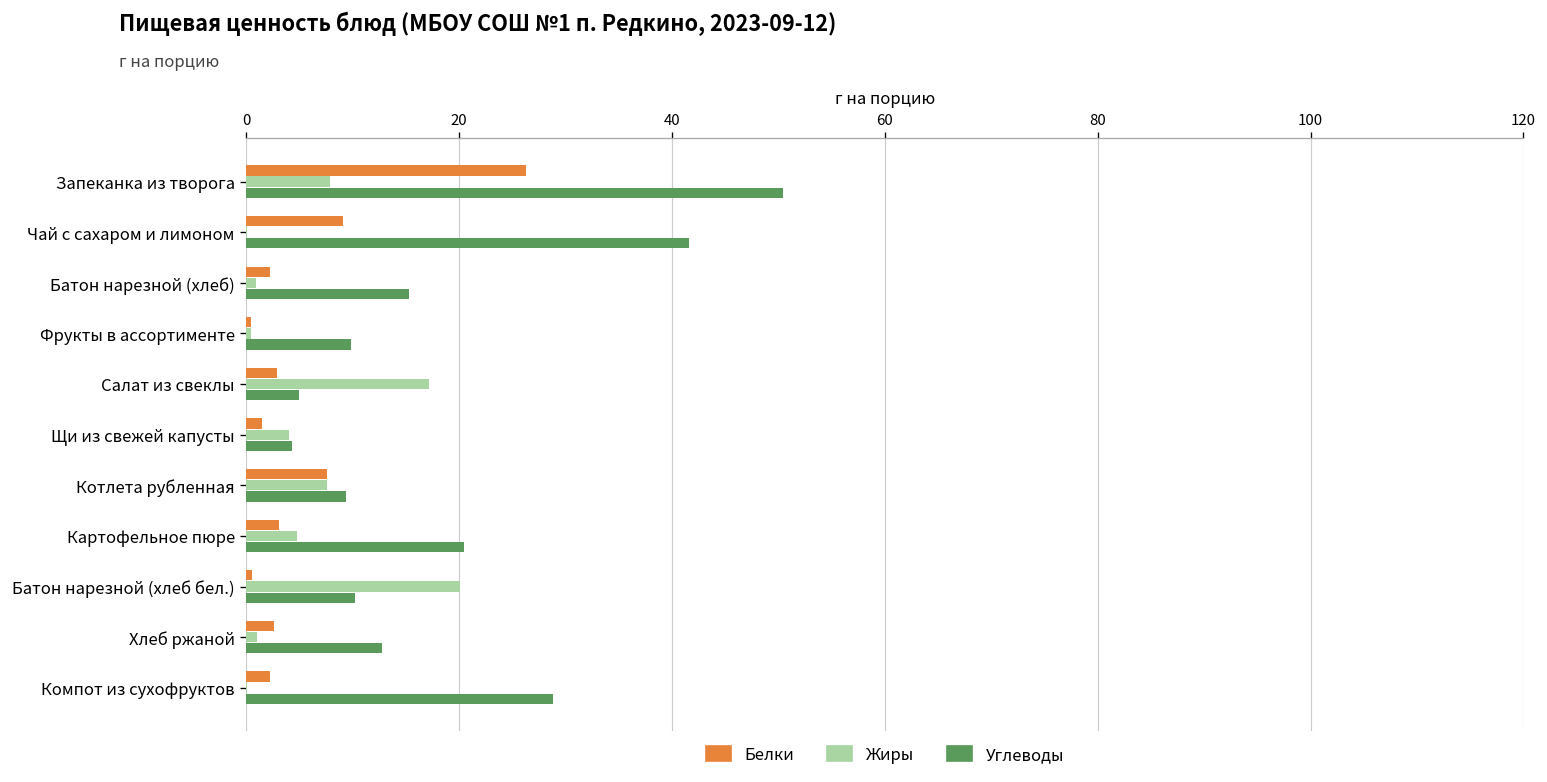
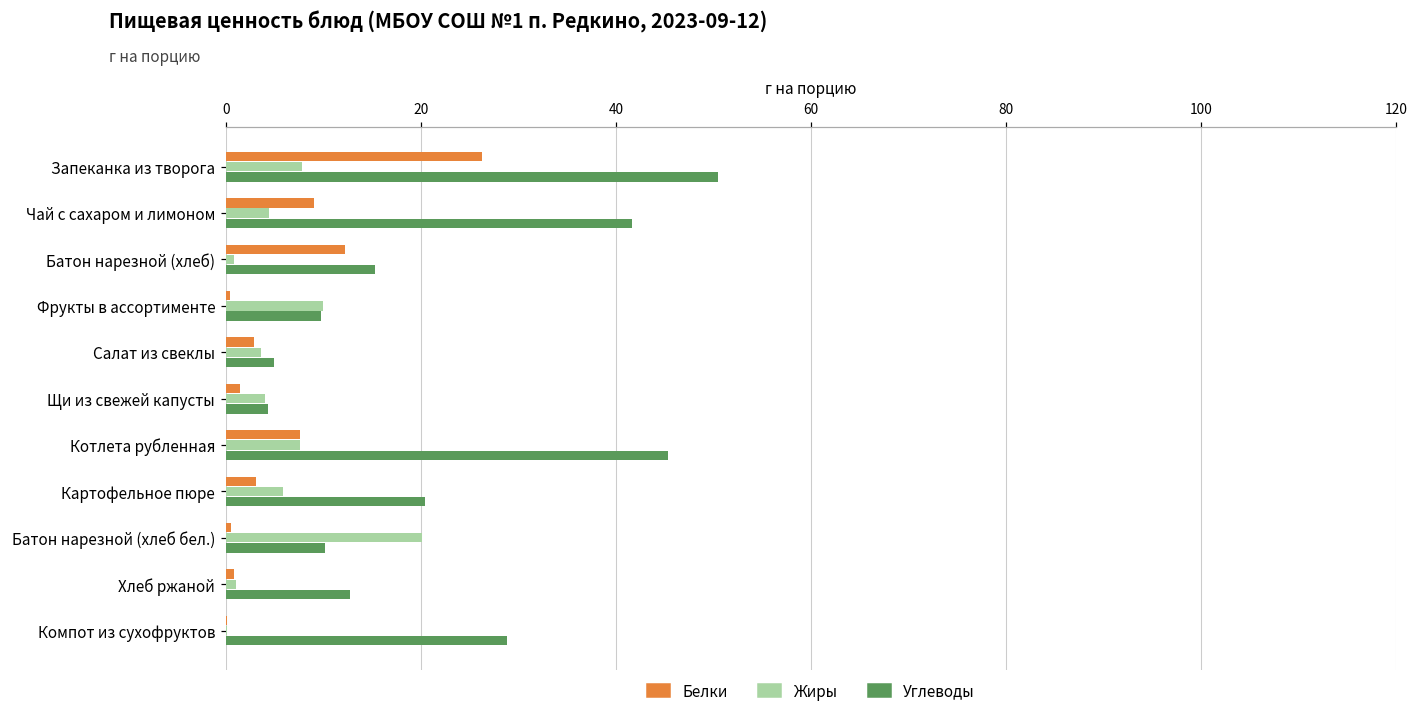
  {
    "Белки": {
      "Запеканка из творога": 26,
      "Чай с сахаром и лимоном": 9,
-     "Батон нарезной (хлеб)": 2,
+     "Батон нарезной (хлеб)": 12,
      "Фрукты в ассортименте": 0,
      "Салат из свеклы": 3,
      "Щи из свежей капусты": 1,
      "Котлета рубленная": 8,
      "Картофельное пюре": 3,
      "Батон нарезной (хлеб бел.)": 1,
-     "Хлеб ржаной": 3,
-     "Компот из сухофруктов": 2
+     "Хлеб ржаной": 1,
+     "Компот из сухофруктов": 0
    },
    "Жиры": {
      "Запеканка из творога": 8,
-     "Чай с сахаром и лимоном": 0,
+     "Чай с сахаром и лимоном": 4,
      "Батон нарезной (хлеб)": 1,
-     "Фрукты в ассортименте": 0,
-     "Салат из свеклы": 17,
+     "Фрукты в ассортименте": 10,
+     "Салат из свеклы": 4,
      "Щи из свежей капусты": 4,
      "Котлета рубленная": 8,
-     "Картофельное пюре": 5,
+     "Картофельное пюре": 6,
      "Батон нарезной (хлеб бел.)": 20,
      "Хлеб ржаной": 1
    },
    "Углеводы": {
      "Запеканка из творога": 50,
      "Чай с сахаром и лимоном": 42,
      "Батон нарезной (хлеб)": 15,
      "Фрукты в ассортименте": 10,
      "Салат из свеклы": 5,
      "Щи из свежей капусты": 4,
-     "Котлета рубленная": 9,
+     "Котлета рубленная": 45,
      "Картофельное пюре": 20,
      "Батон нарезной (хлеб бел.)": 10,
      "Хлеб ржаной": 13,
      "Компот из сухофруктов": 29
    }
  }
